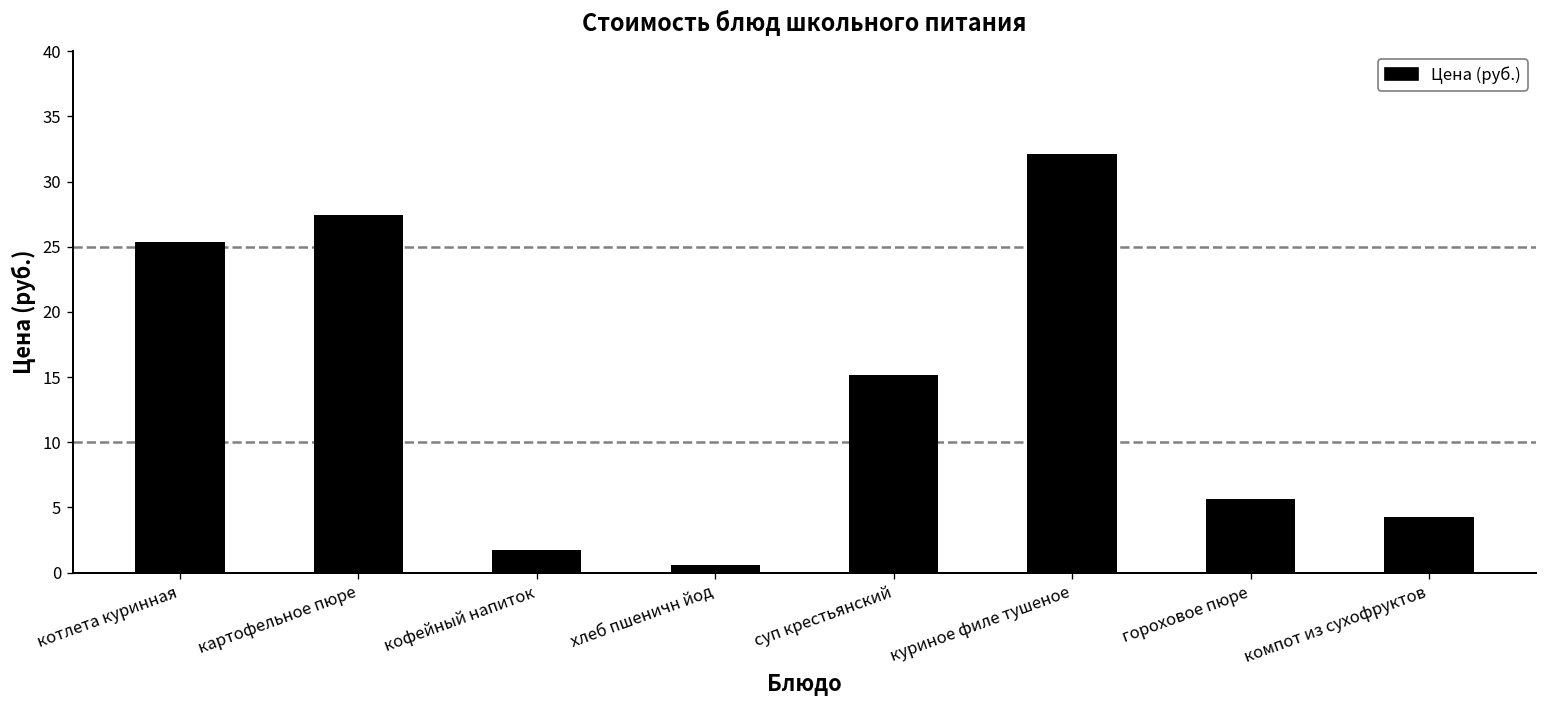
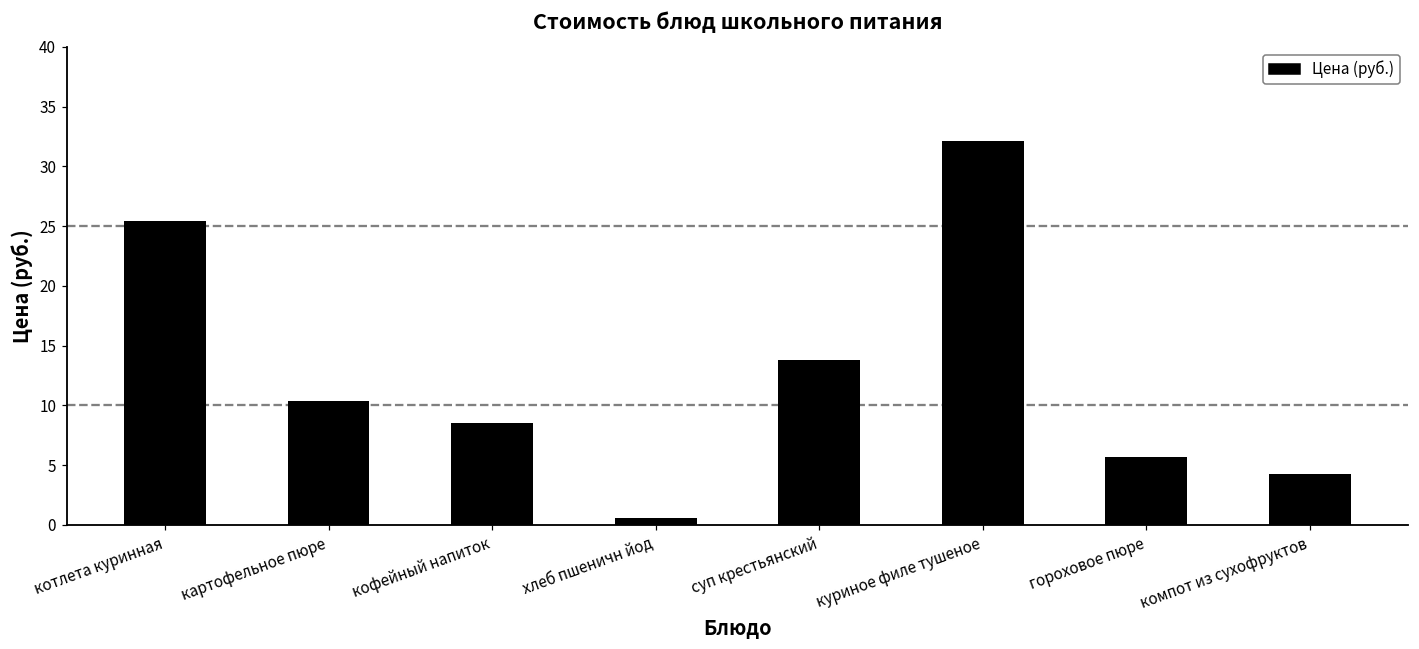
  {
    "котлета куринная": 25.4,
-   "картофельное пюре": 27.5,
-   "кофейный напиток": 1.7,
+   "картофельное пюре": 10.4,
+   "кофейный напиток": 8.5,
    "хлеб пшеничн йод": 0.6,
-   "суп крестьянский": 15.2,
+   "суп крестьянский": 13.8,
    "куриное филе тушеное": 32.1,
    "гороховое пюре": 5.7,
    "компот из сухофруктов": 4.2
  }
